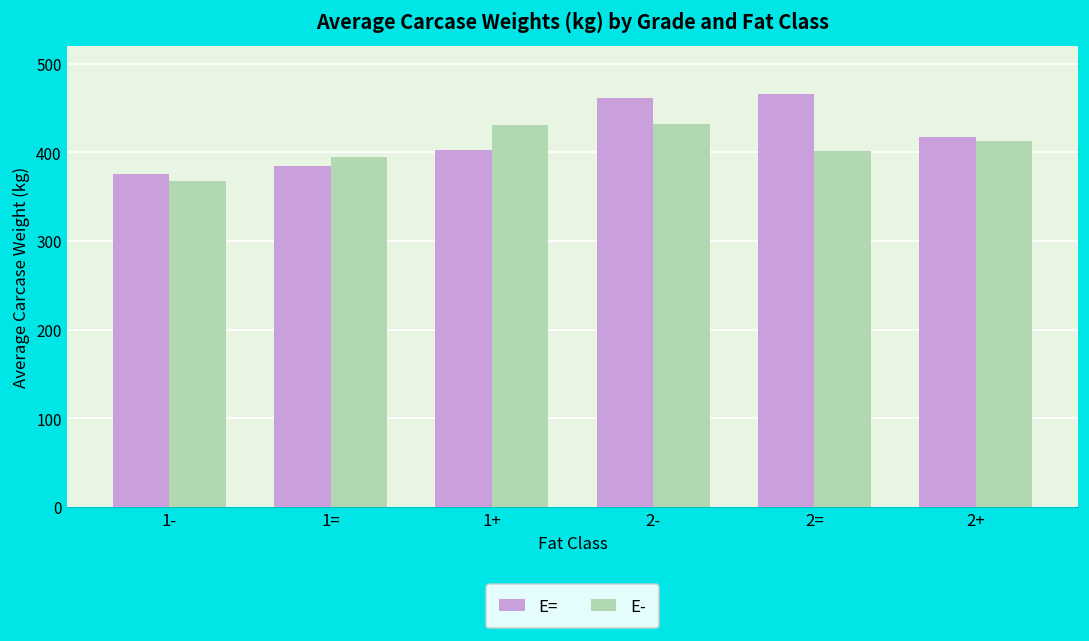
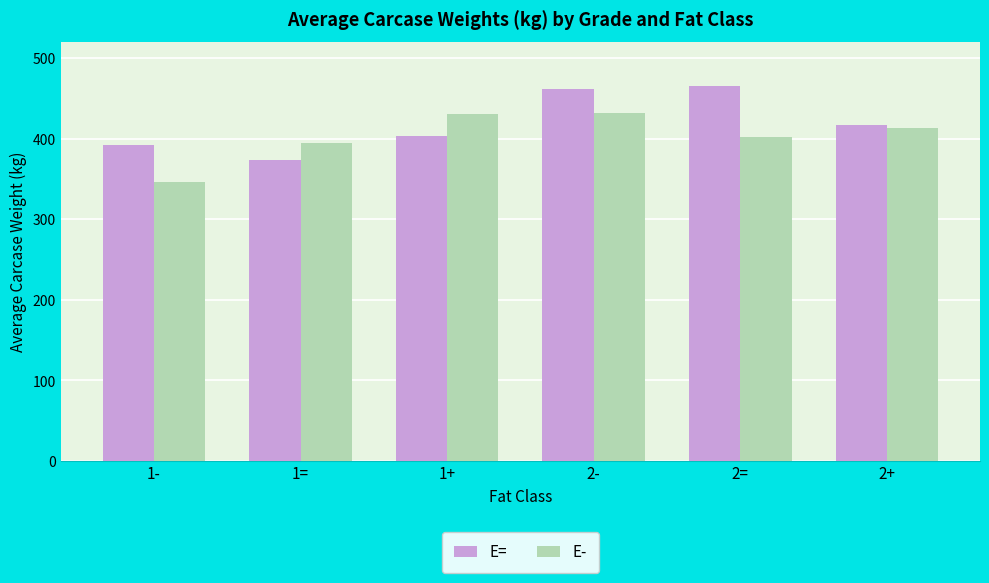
  {
    "E=": {
-     "1-": 380,
-     "1=": 380,
+     "1-": 390,
+     "1=": 370,
      "1+": 400,
      "2-": 460,
      "2=": 470,
      "2+": 420
    },
    "E-": {
-     "1-": 370,
+     "1-": 350,
      "1=": 390,
      "1+": 430,
      "2-": 430,
      "2=": 400,
      "2+": 410
    }
  }
